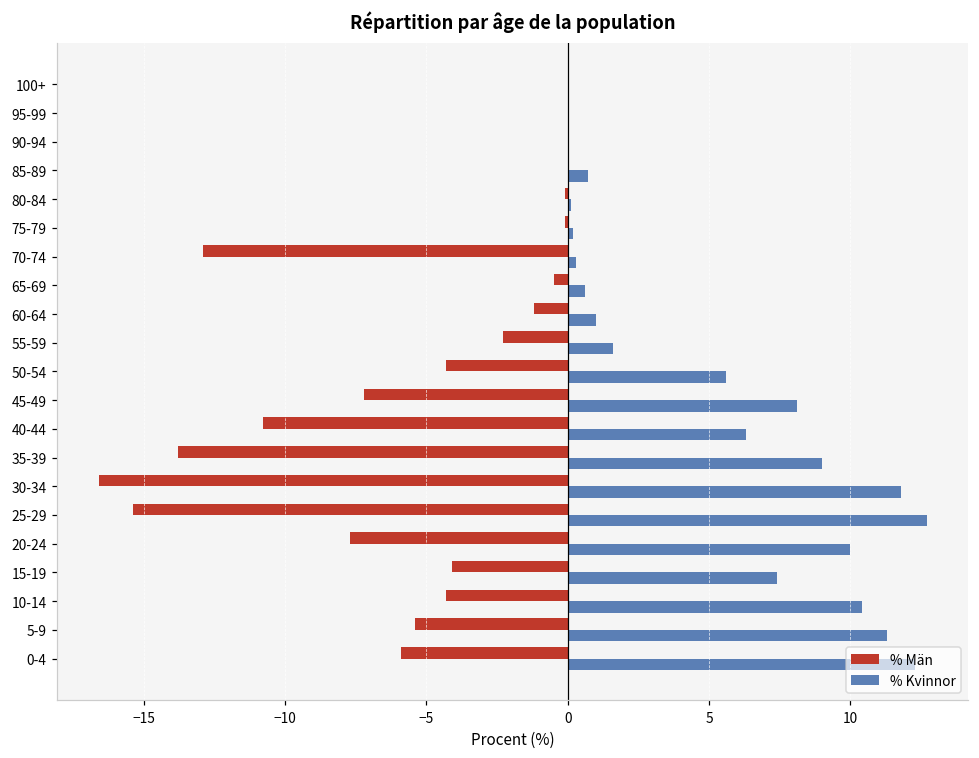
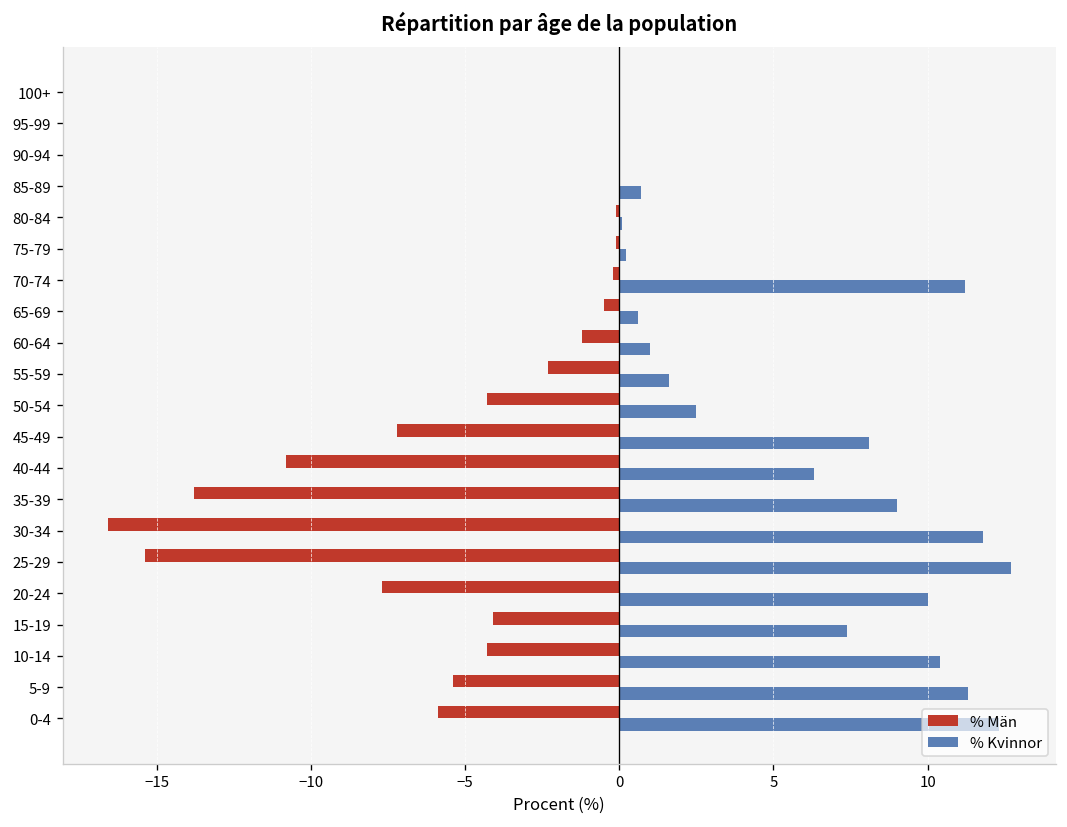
  {
    "% Män": {
      "100+": 0.0,
      "95-99": 0.0,
      "90-94": 0.0,
      "85-89": 0.0,
      "80-84": -0.1,
      "75-79": -0.1,
-     "70-74": -12.9,
+     "70-74": -0.2,
      "65-69": -0.5,
      "60-64": -1.2,
      "55-59": -2.3,
      "50-54": -4.3,
      "45-49": -7.2,
      "40-44": -10.8,
      "35-39": -13.8,
      "30-34": -16.6,
      "25-29": -15.4,
      "20-24": -7.7,
      "15-19": -4.1,
      "10-14": -4.3,
      "5-9": -5.4,
      "0-4": -5.9
    },
    "% Kvinnor": {
      "100+": 0.0,
      "95-99": 0.0,
      "90-94": 0.0,
      "85-89": 0.7,
      "80-84": 0.1,
      "75-79": 0.2,
-     "70-74": 0.3,
+     "70-74": 11.2,
      "65-69": 0.6,
      "60-64": 1.0,
      "55-59": 1.6,
-     "50-54": 5.6,
+     "50-54": 2.5,
      "45-49": 8.1,
      "40-44": 6.3,
      "35-39": 9.0,
      "30-34": 11.8,
      "25-29": 12.7,
      "20-24": 10.0,
      "15-19": 7.4,
      "10-14": 10.4,
      "5-9": 11.3
    }
  }
